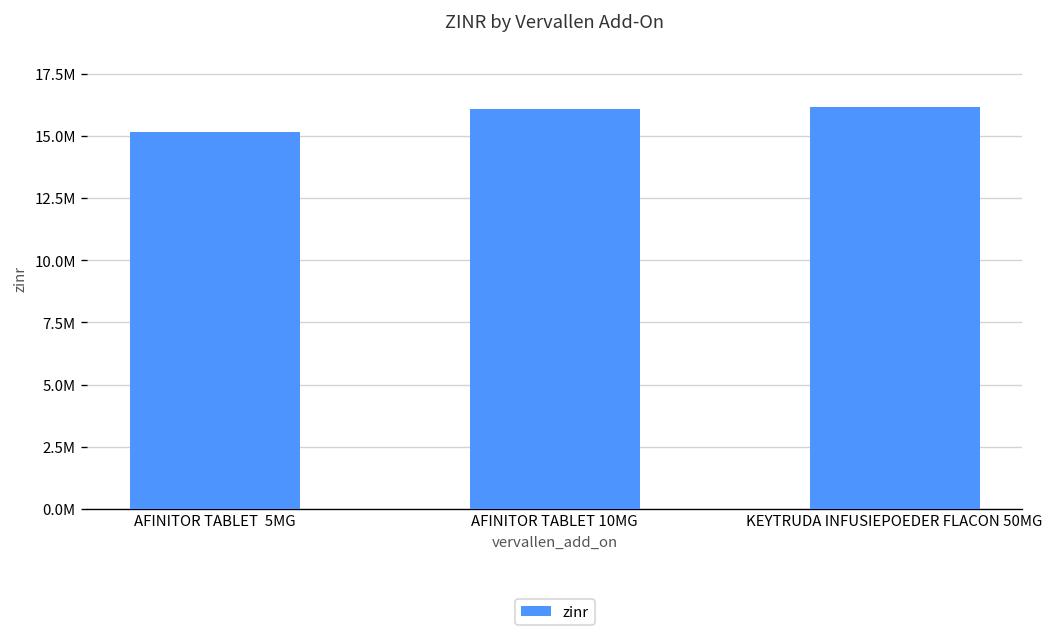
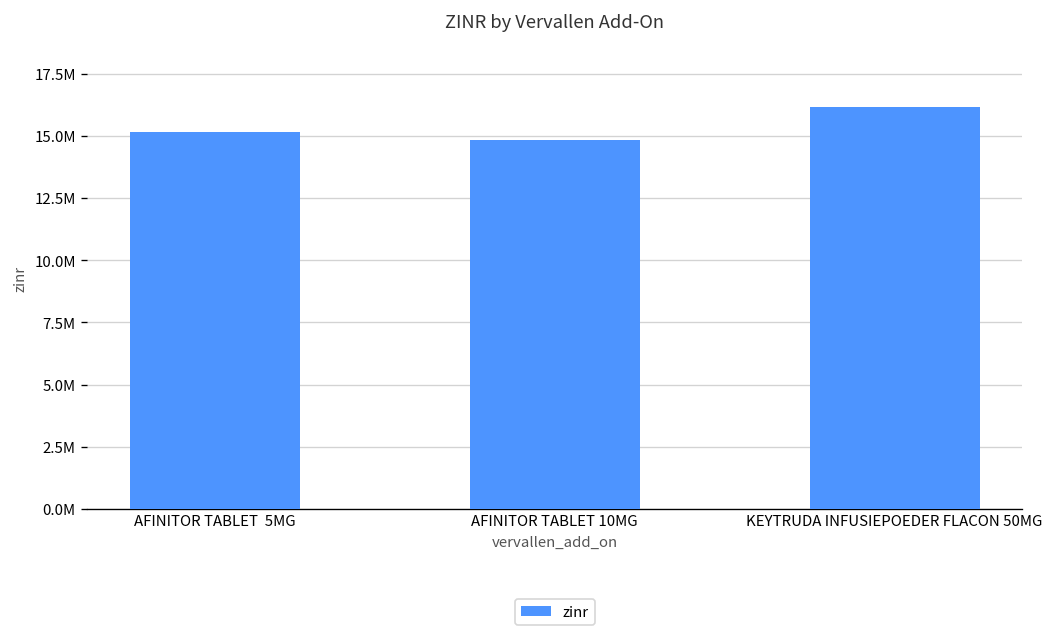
  {
    "AFINITOR TABLET 5MG": 15200000,
-   "AFINITOR TABLET 10MG": 16100000,
+   "AFINITOR TABLET 10MG": 14800000,
    "KEYTRUDA INFUSIEPOEDER FLACON 50MG": 16200000
  }
